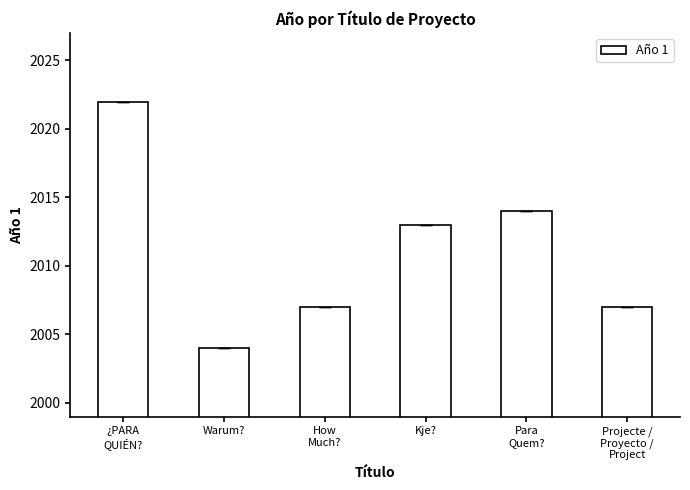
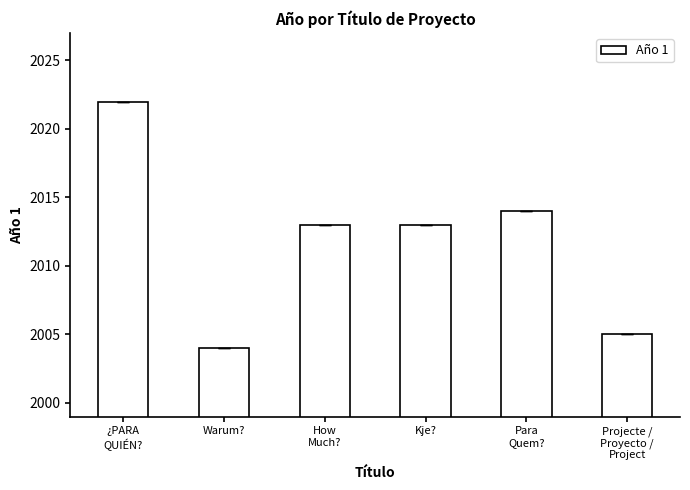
  {
    "Año 1": {
      "¿PARA QUIÉN?": 2022,
      "Warum?": 2004,
-     "How Much?": 2007,
+     "How Much?": 2013,
      "Kje?": 2013,
      "Para Quem?": 2014,
-     "Projecte / Proyecto / Project": 2007
+     "Projecte / Proyecto / Project": 2005
    }
  }
